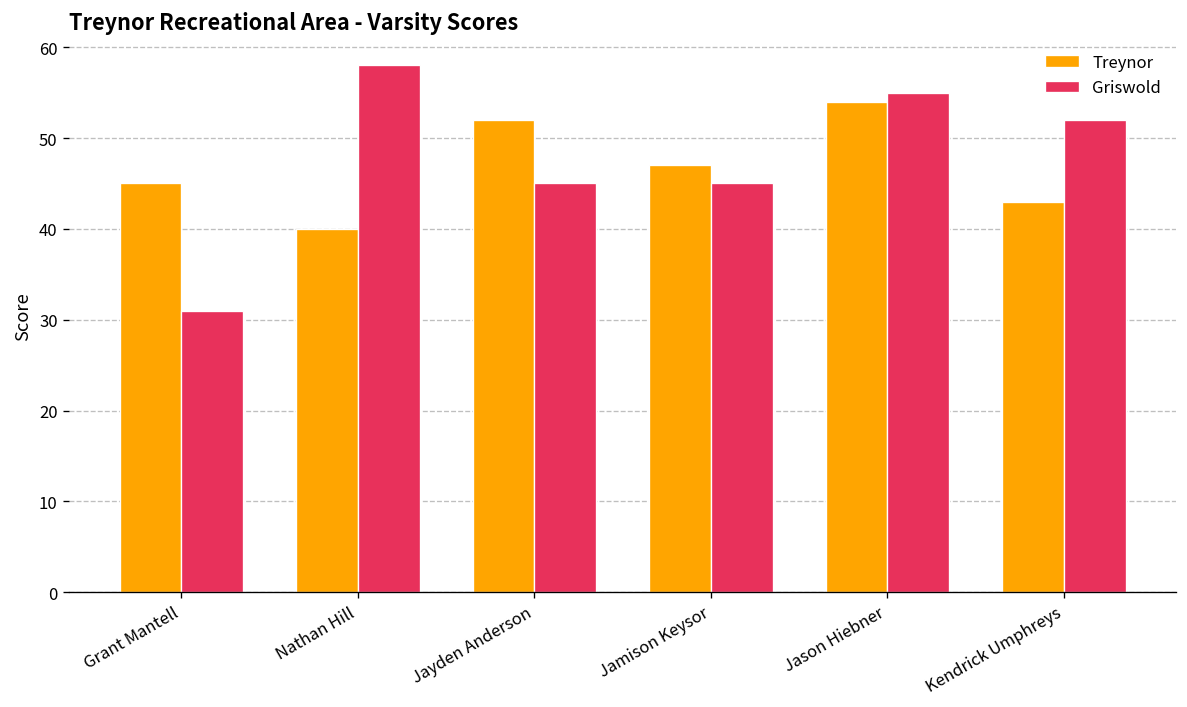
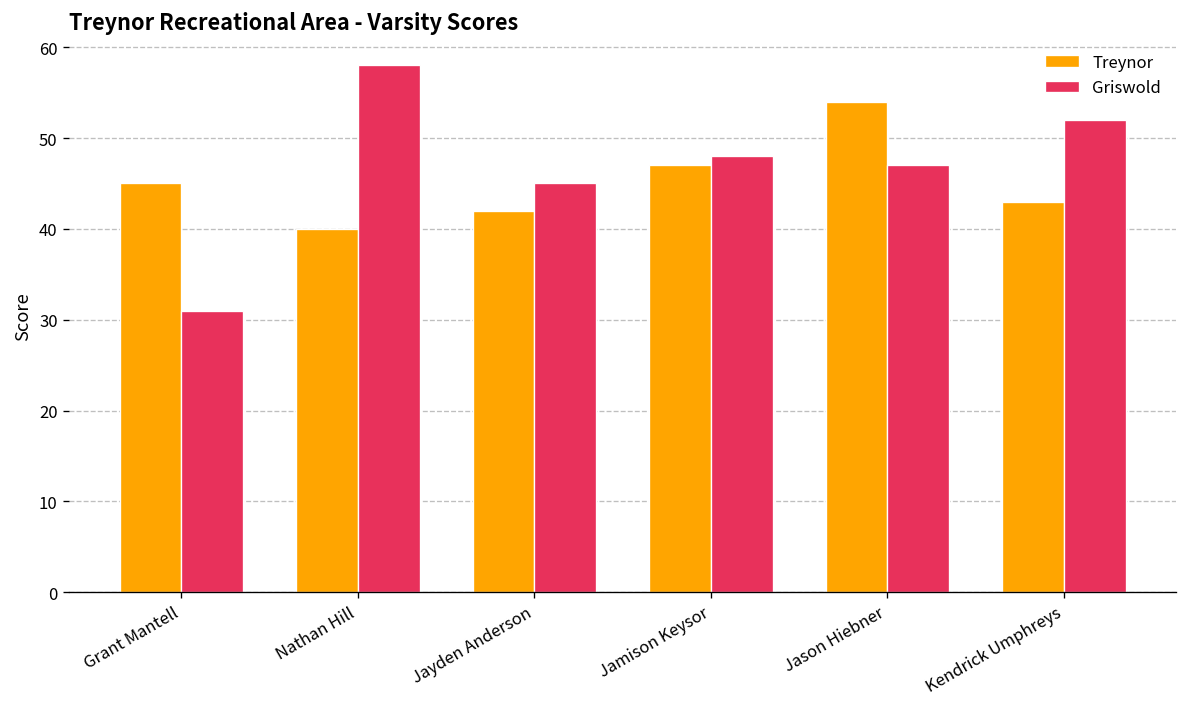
  {
    "Treynor": {
      "Grant Mantell": 45,
      "Nathan Hill": 40,
-     "Jayden Anderson": 52,
+     "Jayden Anderson": 42,
      "Jamison Keysor": 47,
      "Jason Hiebner": 54,
      "Kendrick Umphreys": 43
    },
    "Griswold": {
      "Grant Mantell": 31,
      "Nathan Hill": 58,
      "Jayden Anderson": 45,
-     "Jamison Keysor": 45,
-     "Jason Hiebner": 55,
+     "Jamison Keysor": 48,
+     "Jason Hiebner": 47,
      "Kendrick Umphreys": 52
    }
  }
